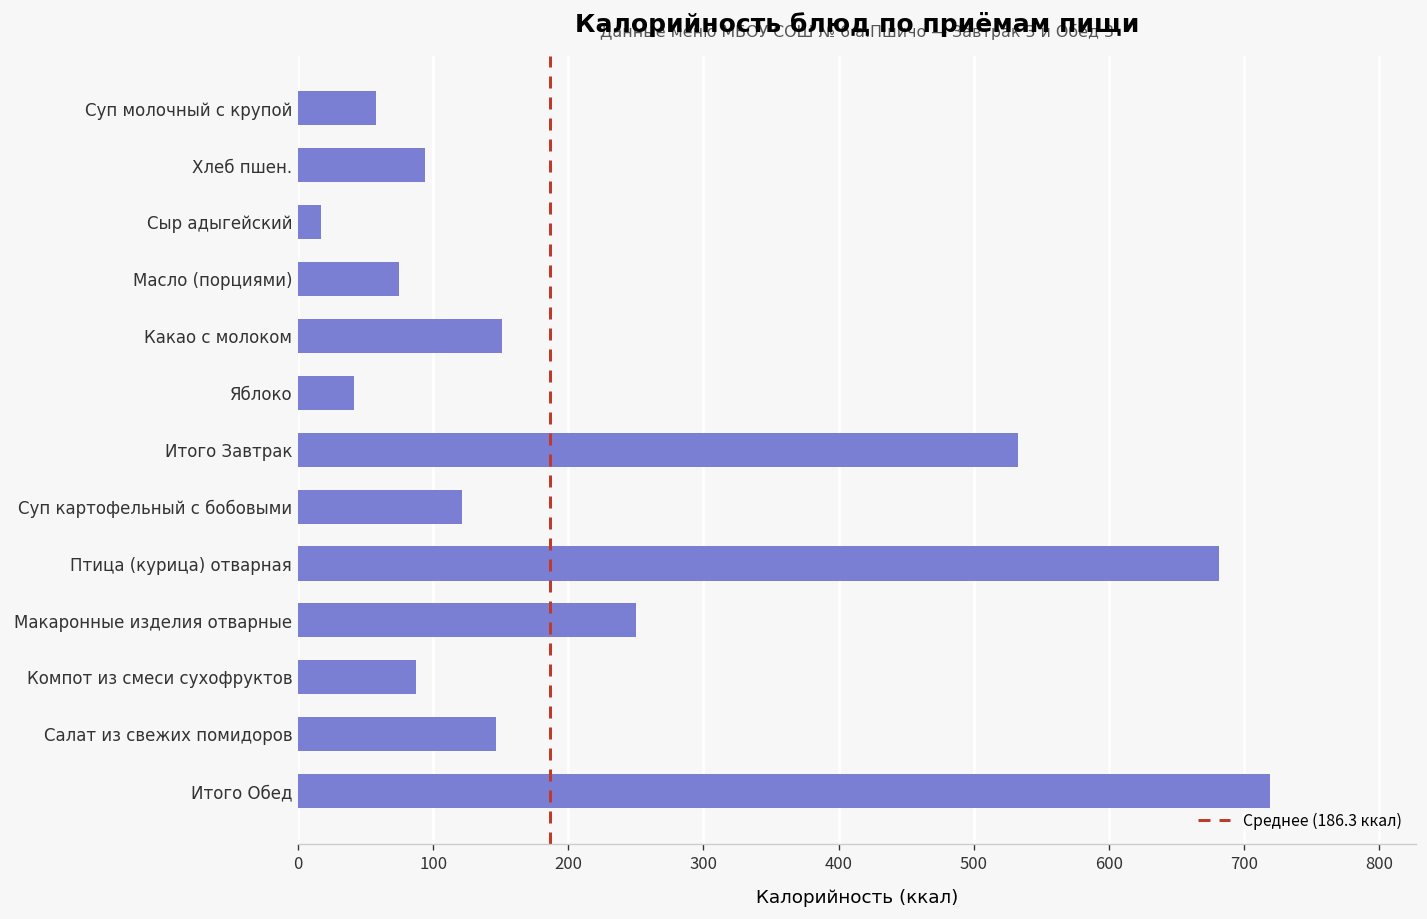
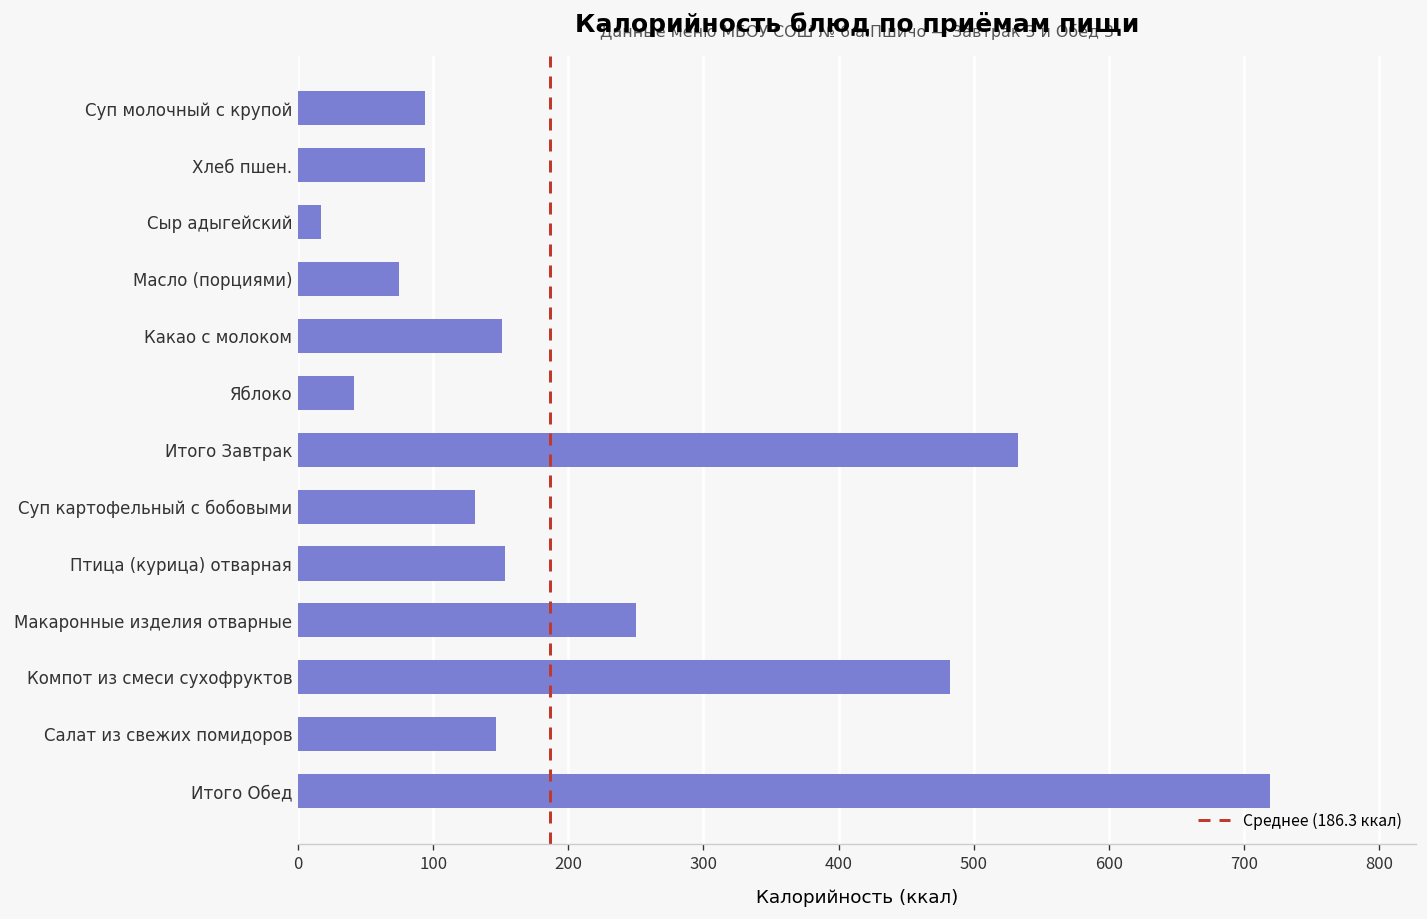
  {
-   "Суп молочный с крупой": 58,
+   "Суп молочный с крупой": 94,
    "Хлеб пшен.": 94,
    "Сыр адыгейский": 17,
    "Масло (порциями)": 75,
    "Какао с молоком": 151,
    "Яблоко": 41,
    "Итого Завтрак": 533,
-   "Суп картофельный с бобовыми": 122,
-   "Птица (курица) отварная": 682,
+   "Суп картофельный с бобовыми": 131,
+   "Птица (курица) отварная": 153,
    "Макаронные изделия отварные": 250,
-   "Компот из смеси сухофруктов": 88,
+   "Компот из смеси сухофруктов": 483,
    "Салат из свежих помидоров": 146,
    "Итого Обед": 719
  }
